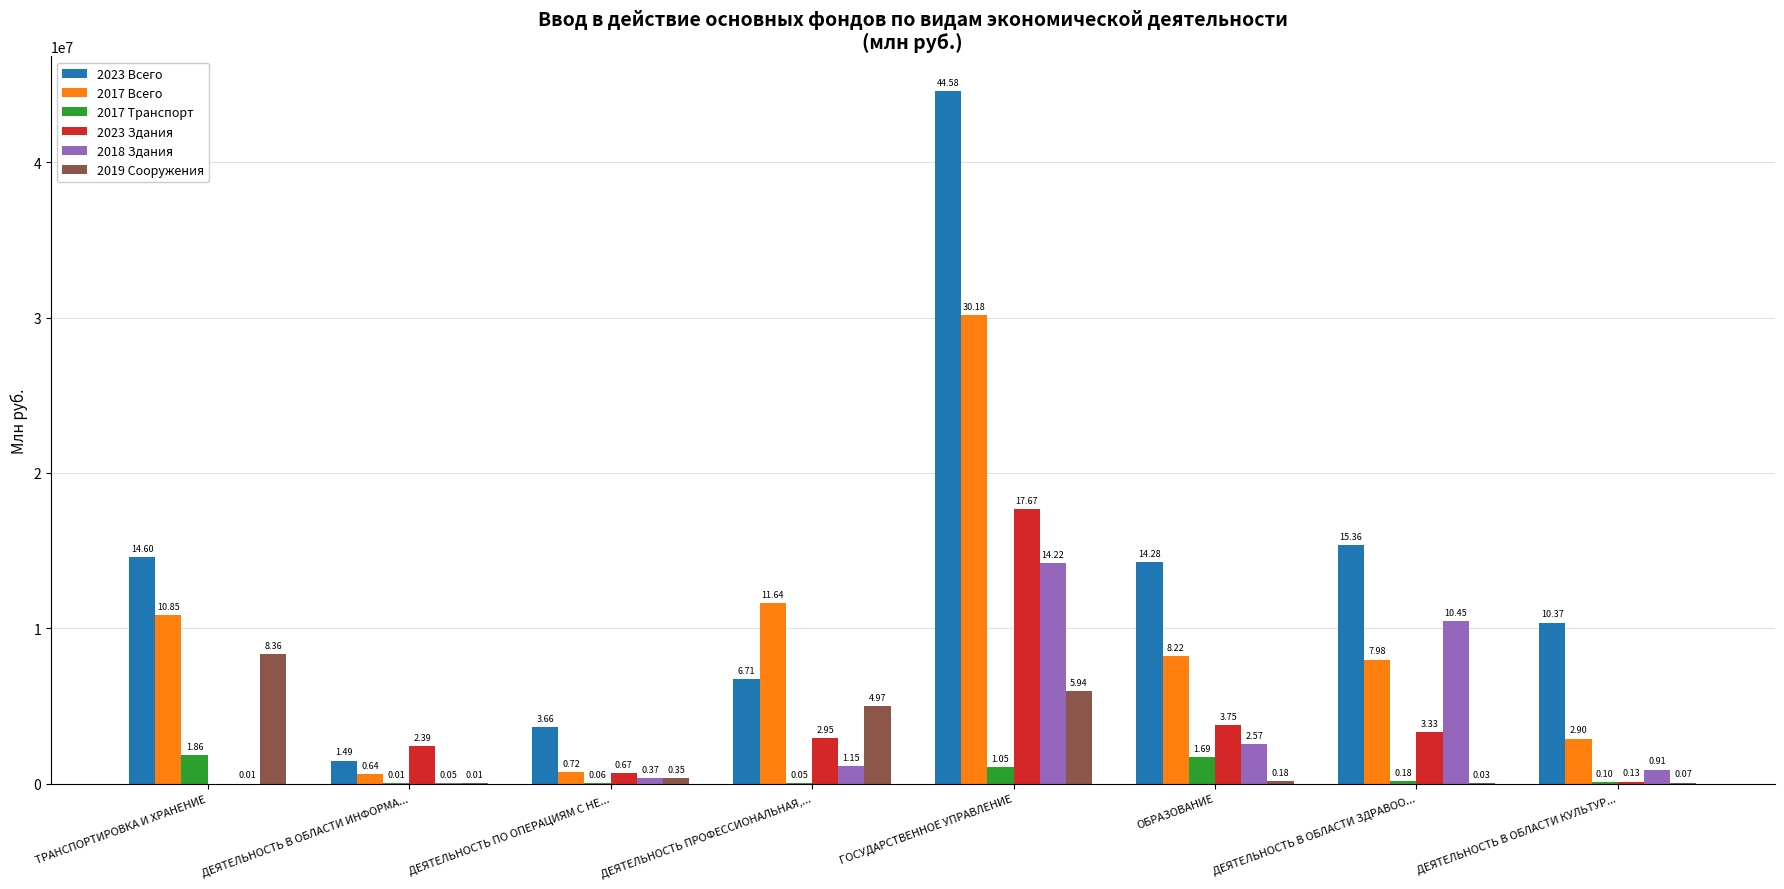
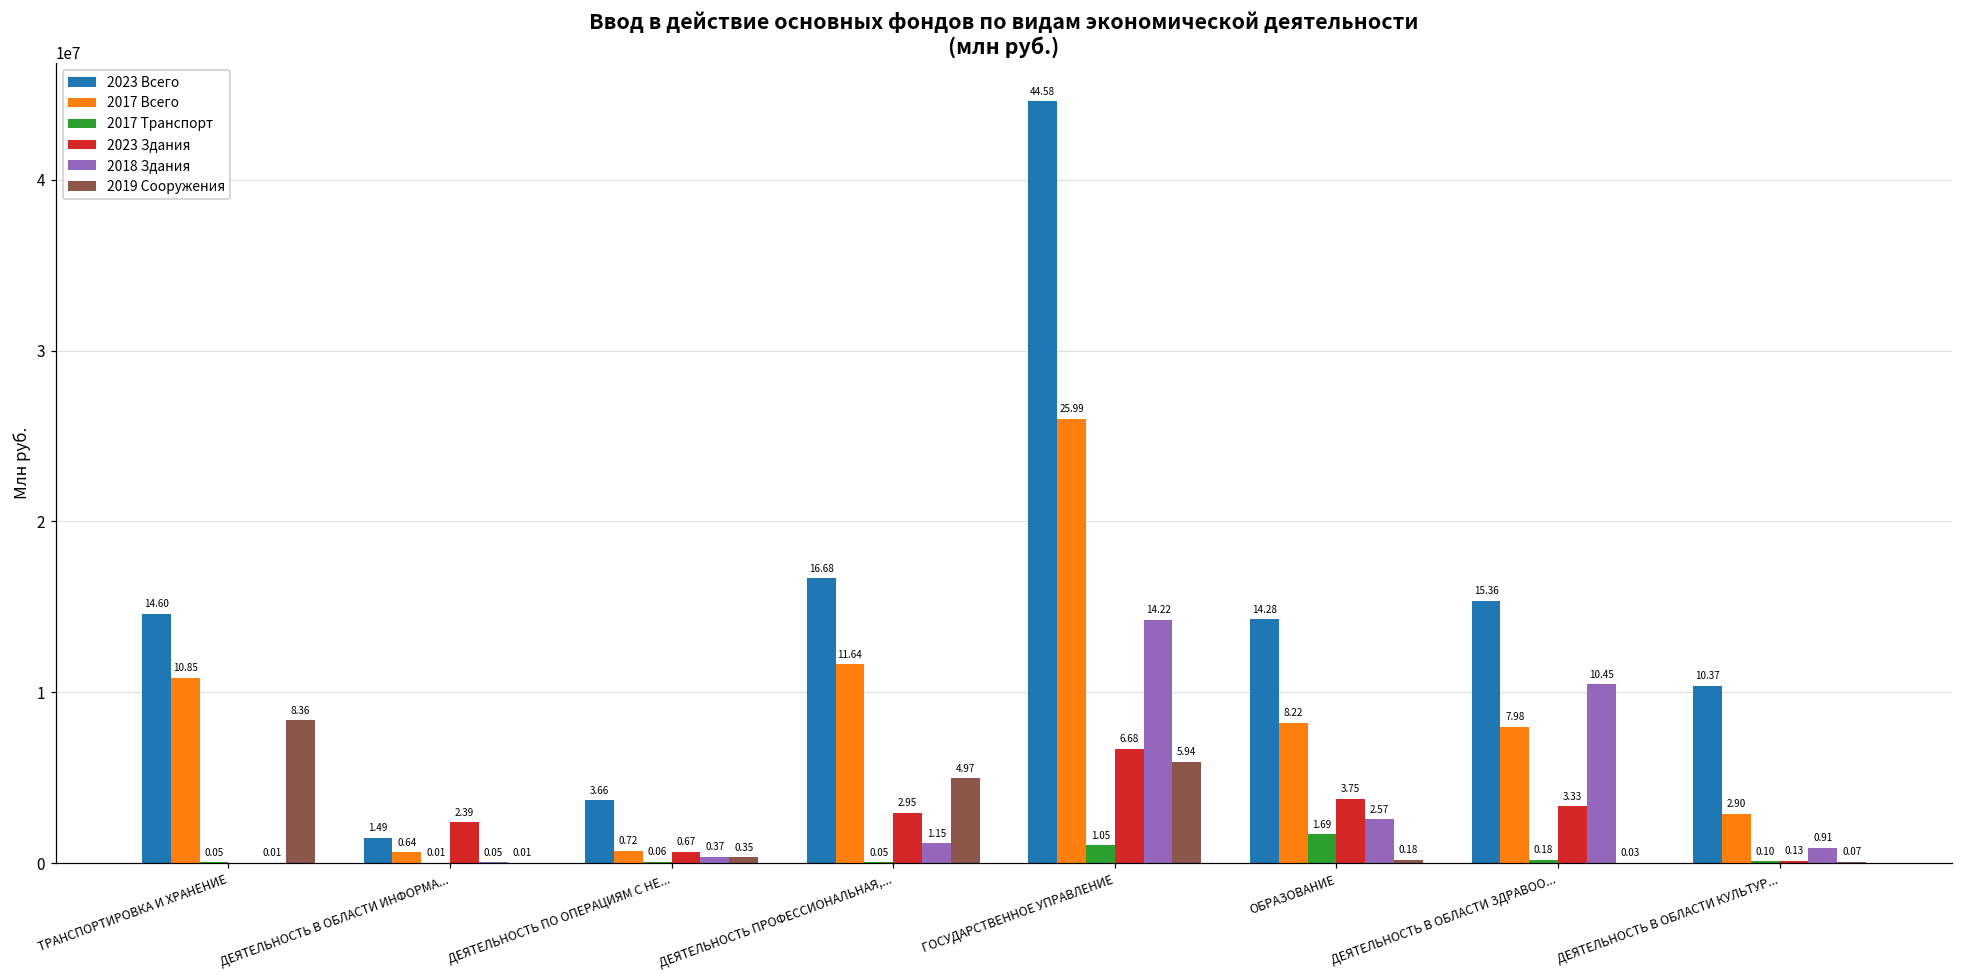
  {
    "2023 Всего": {
-     "ДЕЯТЕЛЬНОСТЬ ПРОФЕССИОНАЛЬНАЯ,...": 6.71
+     "ДЕЯТЕЛЬНОСТЬ ПРОФЕССИОНАЛЬНАЯ,...": 16.68
    },
    "2017 Всего": {
-     "ГОСУДАРСТВЕННОЕ УПРАВЛЕНИЕ": 30.18
+     "ГОСУДАРСТВЕННОЕ УПРАВЛЕНИЕ": 25.99
    },
    "2017 Транспорт": {
-     "ТРАНСПОРТИРОВКА И ХРАНЕНИЕ": 1.86
+     "ТРАНСПОРТИРОВКА И ХРАНЕНИЕ": 0.05
    },
    "2023 Здания": {
-     "ГОСУДАРСТВЕННОЕ УПРАВЛЕНИЕ": 17.67
+     "ГОСУДАРСТВЕННОЕ УПРАВЛЕНИЕ": 6.68
    }
  }
